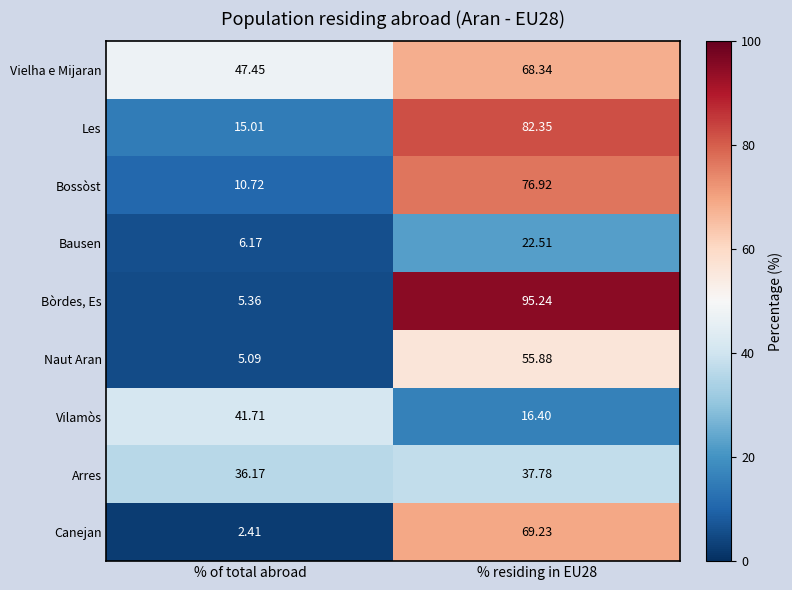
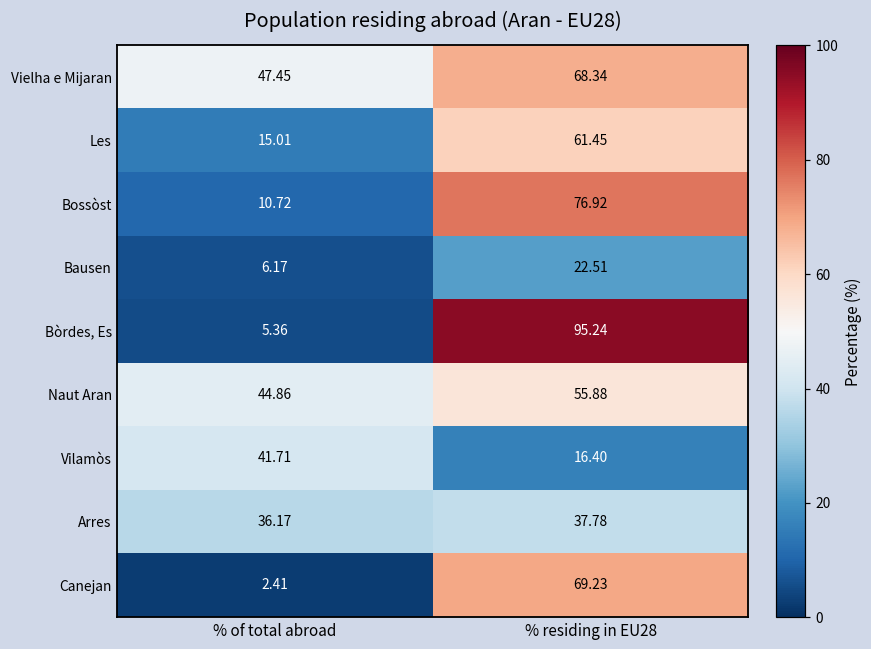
  {
    "Vielha e Mijaran": {
      "% of total abroad": 47.45,
      "% residing in EU28": 68.34
    },
    "Les": {
      "% of total abroad": 15.01,
-     "% residing in EU28": 82.35
+     "% residing in EU28": 61.45
    },
    "Bossòst": {
      "% of total abroad": 10.72,
      "% residing in EU28": 76.92
    },
    "Bausen": {
      "% of total abroad": 6.17,
      "% residing in EU28": 22.51
    },
    "Bòrdes, Es": {
      "% of total abroad": 5.36,
      "% residing in EU28": 95.24
    },
    "Naut Aran": {
-     "% of total abroad": 5.09,
+     "% of total abroad": 44.86,
      "% residing in EU28": 55.88
    },
    "Vilamòs": {
      "% of total abroad": 41.71,
      "% residing in EU28": 16.40
    },
    "Arres": {
      "% of total abroad": 36.17,
      "% residing in EU28": 37.78
    },
    "Canejan": {
      "% of total abroad": 2.41,
      "% residing in EU28": 69.23
    }
  }
